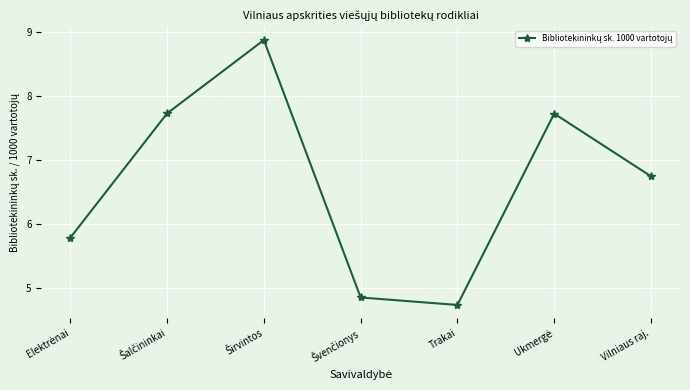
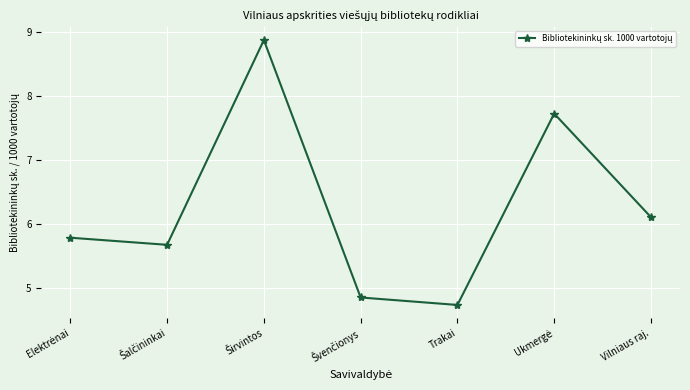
  {
    "Elektrėnai": 5.8,
-   "Šalčininkai": 7.7,
+   "Šalčininkai": 5.7,
    "Širvintos": 8.9,
    "Švenčionys": 4.8,
    "Trakai": 4.7,
    "Ukmergė": 7.7,
-   "Vilniaus raj.": 6.7
+   "Vilniaus raj.": 6.1
  }
